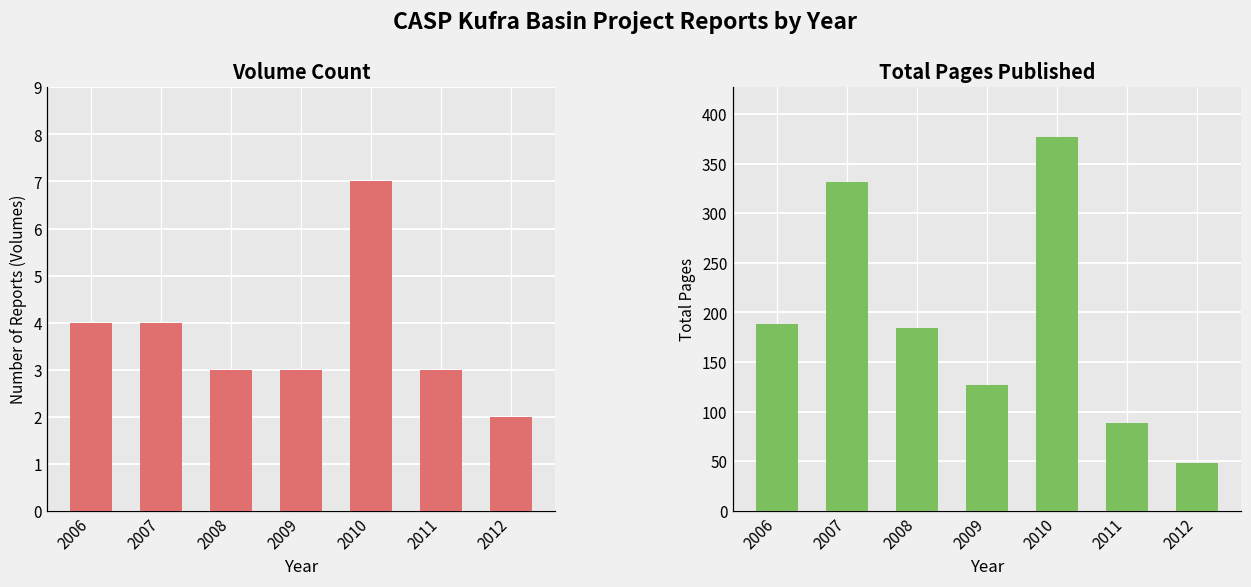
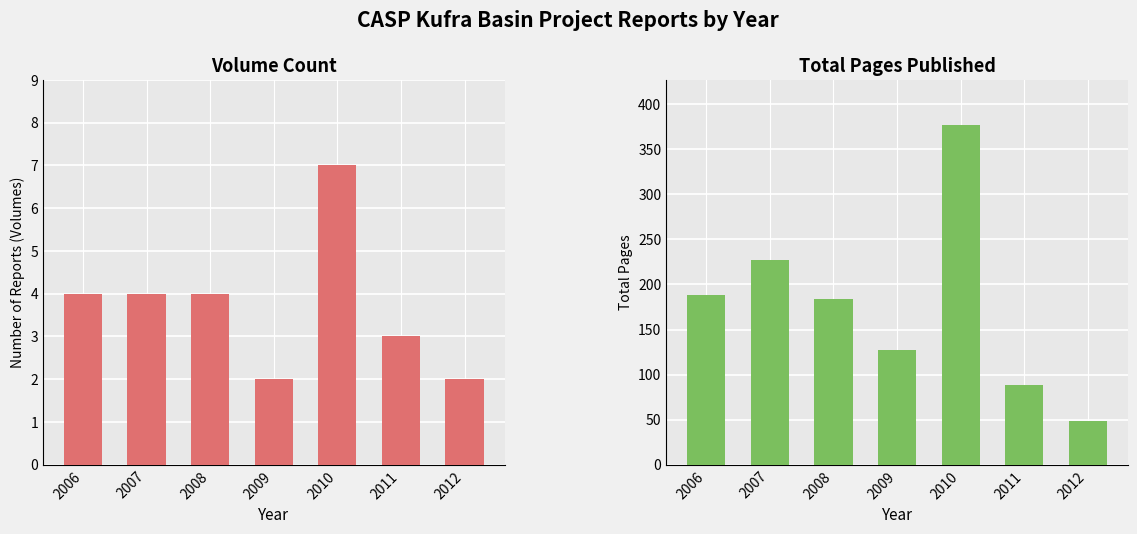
  {
    "Volume Count": {
      "2006": 4,
      "2007": 4,
-     "2008": 3,
-     "2009": 3,
+     "2008": 4,
+     "2009": 2,
      "2010": 7,
      "2011": 3,
      "2012": 2
    },
    "Total Pages Published": {
      "2006": 190,
-     "2007": 330,
+     "2007": 230,
      "2008": 180,
      "2009": 130,
      "2010": 380,
      "2011": 90,
      "2012": 50
    }
  }
